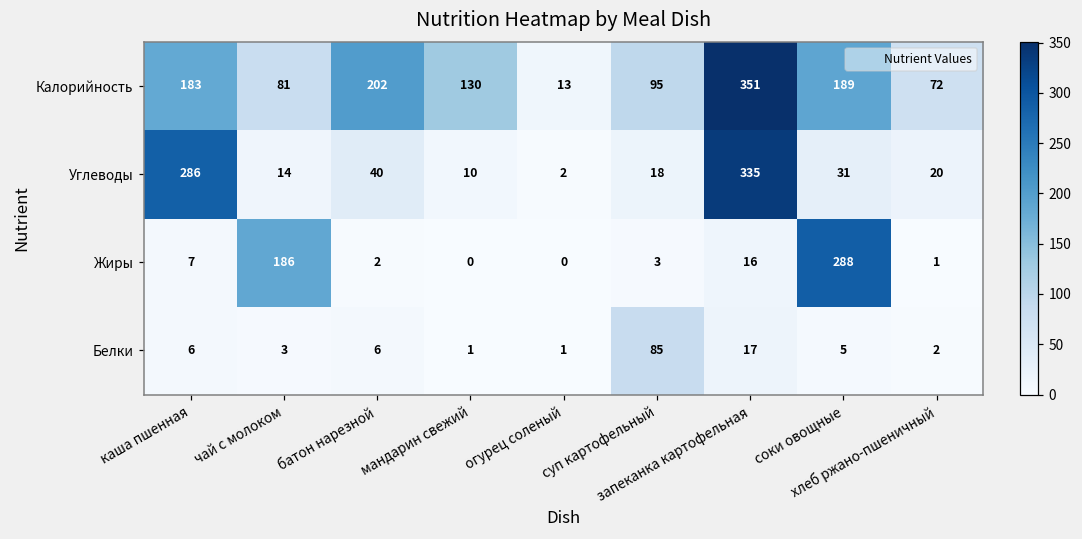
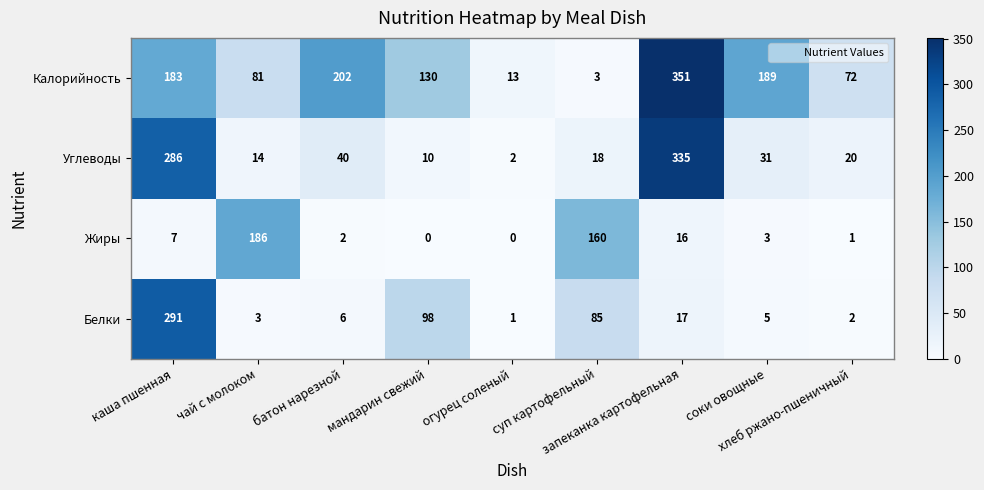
  {
    "Калорийность": {
      "каша пшенная": 183,
      "чай с молоком": 81,
      "батон нарезной": 202,
      "мандарин свежий": 130,
      "огурец соленый": 13,
-     "суп картофельный": 95,
+     "суп картофельный": 3,
      "запеканка картофельная": 351,
      "соки овощные": 189,
      "хлеб ржано-пшеничный": 72
    },
    "Углеводы": {
      "каша пшенная": 286,
      "чай с молоком": 14,
      "батон нарезной": 40,
      "мандарин свежий": 10,
      "огурец соленый": 2,
      "суп картофельный": 18,
      "запеканка картофельная": 335,
      "соки овощные": 31,
      "хлеб ржано-пшеничный": 20
    },
    "Жиры": {
      "каша пшенная": 7,
      "чай с молоком": 186,
      "батон нарезной": 2,
      "мандарин свежий": 0,
      "огурец соленый": 0,
-     "суп картофельный": 3,
+     "суп картофельный": 160,
      "запеканка картофельная": 16,
-     "соки овощные": 288,
+     "соки овощные": 3,
      "хлеб ржано-пшеничный": 1
    },
    "Белки": {
-     "каша пшенная": 6,
+     "каша пшенная": 291,
      "чай с молоком": 3,
      "батон нарезной": 6,
-     "мандарин свежий": 1,
+     "мандарин свежий": 98,
      "огурец соленый": 1,
      "суп картофельный": 85,
      "запеканка картофельная": 17,
      "соки овощные": 5,
      "хлеб ржано-пшеничный": 2
    }
  }
